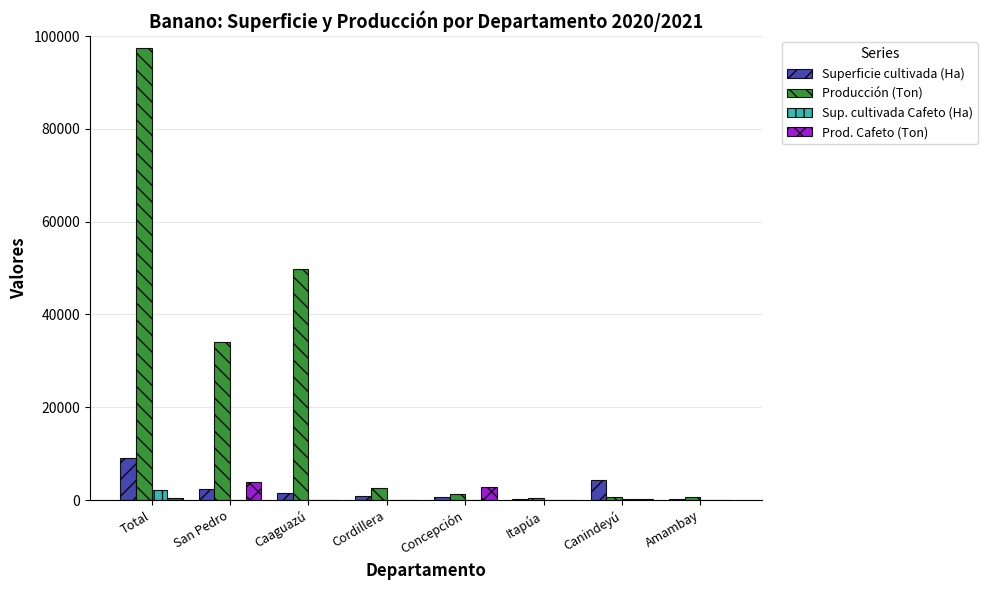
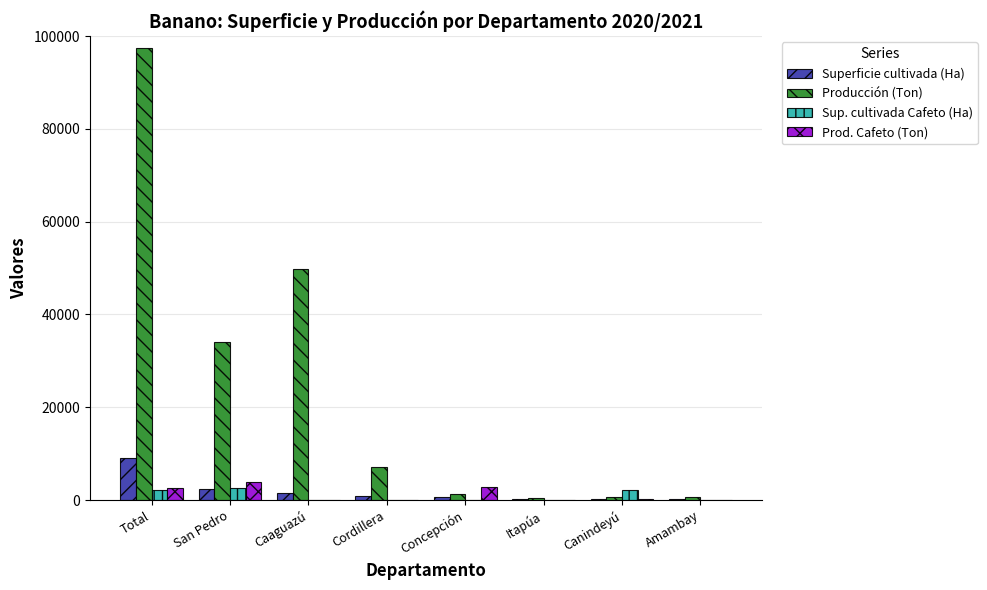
  {
    "Superficie cultivada (Ha)": {
      "Total": 9000,
      "San Pedro": 2000,
      "Caaguazú": 2000,
      "Cordillera": 1000,
      "Concepción": 1000,
-     "Canindeyú": 4000
+     "Canindeyú": 0
    },
    "Producción (Ton)": {
      "Total": 97000,
      "San Pedro": 34000,
      "Caaguazú": 50000,
-     "Cordillera": 3000,
+     "Cordillera": 7000,
      "Concepción": 1000,
      "Canindeyú": 1000,
      "Amambay": 1000
    },
    "Sup. cultivada Cafeto (Ha)": {
      "Total": 2000,
-     "San Pedro": 0,
-     "Canindeyú": 0
+     "San Pedro": 3000,
+     "Canindeyú": 2000
    },
    "Prod. Cafeto (Ton)": {
-     "Total": 0,
+     "Total": 3000,
      "San Pedro": 4000,
      "Concepción": 3000
    }
  }
